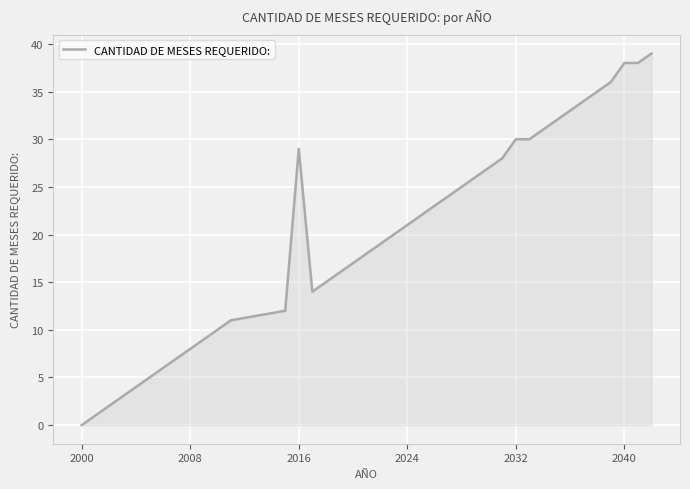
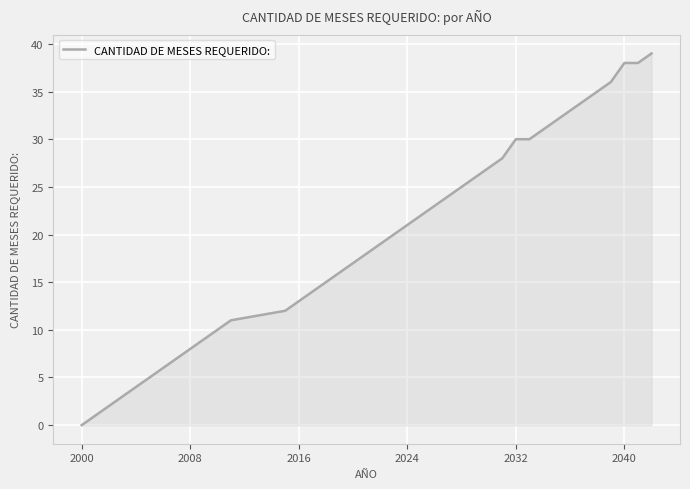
  {
    "2000": 0,
    "2008": 8,
-   "2016": 29,
+   "2016": 13,
    "2024": 21,
    "2032": 30,
    "2040": 38
  }
